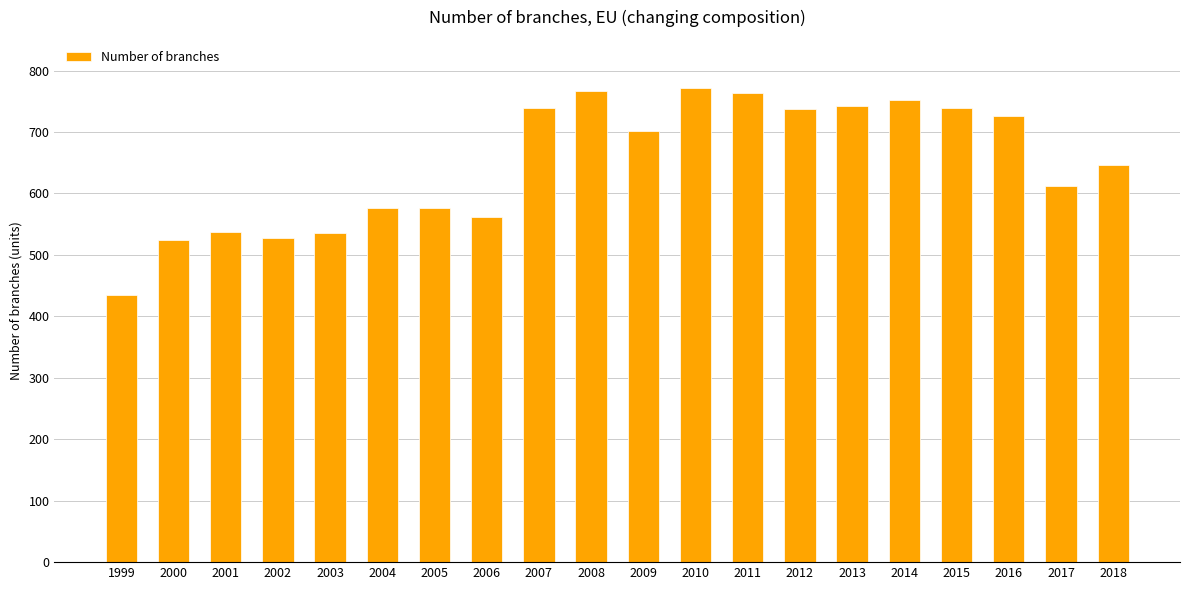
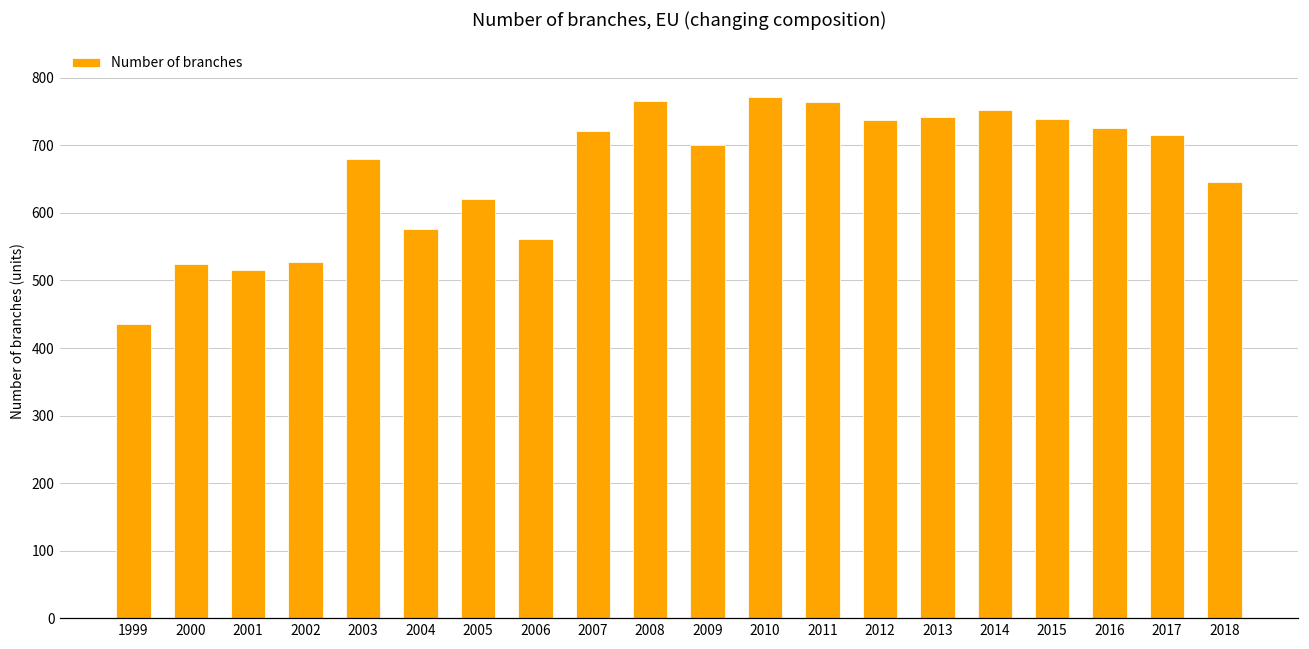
  {
    "1999": 440,
    "2000": 520,
-   "2001": 540,
+   "2001": 520,
    "2002": 530,
-   "2003": 540,
+   "2003": 680,
    "2004": 580,
-   "2005": 580,
+   "2005": 620,
    "2006": 560,
-   "2007": 740,
+   "2007": 720,
    "2008": 770,
    "2009": 700,
    "2010": 770,
    "2011": 760,
    "2012": 740,
    "2013": 740,
    "2014": 750,
    "2015": 740,
    "2016": 730,
-   "2017": 610,
+   "2017": 720,
    "2018": 650
  }
